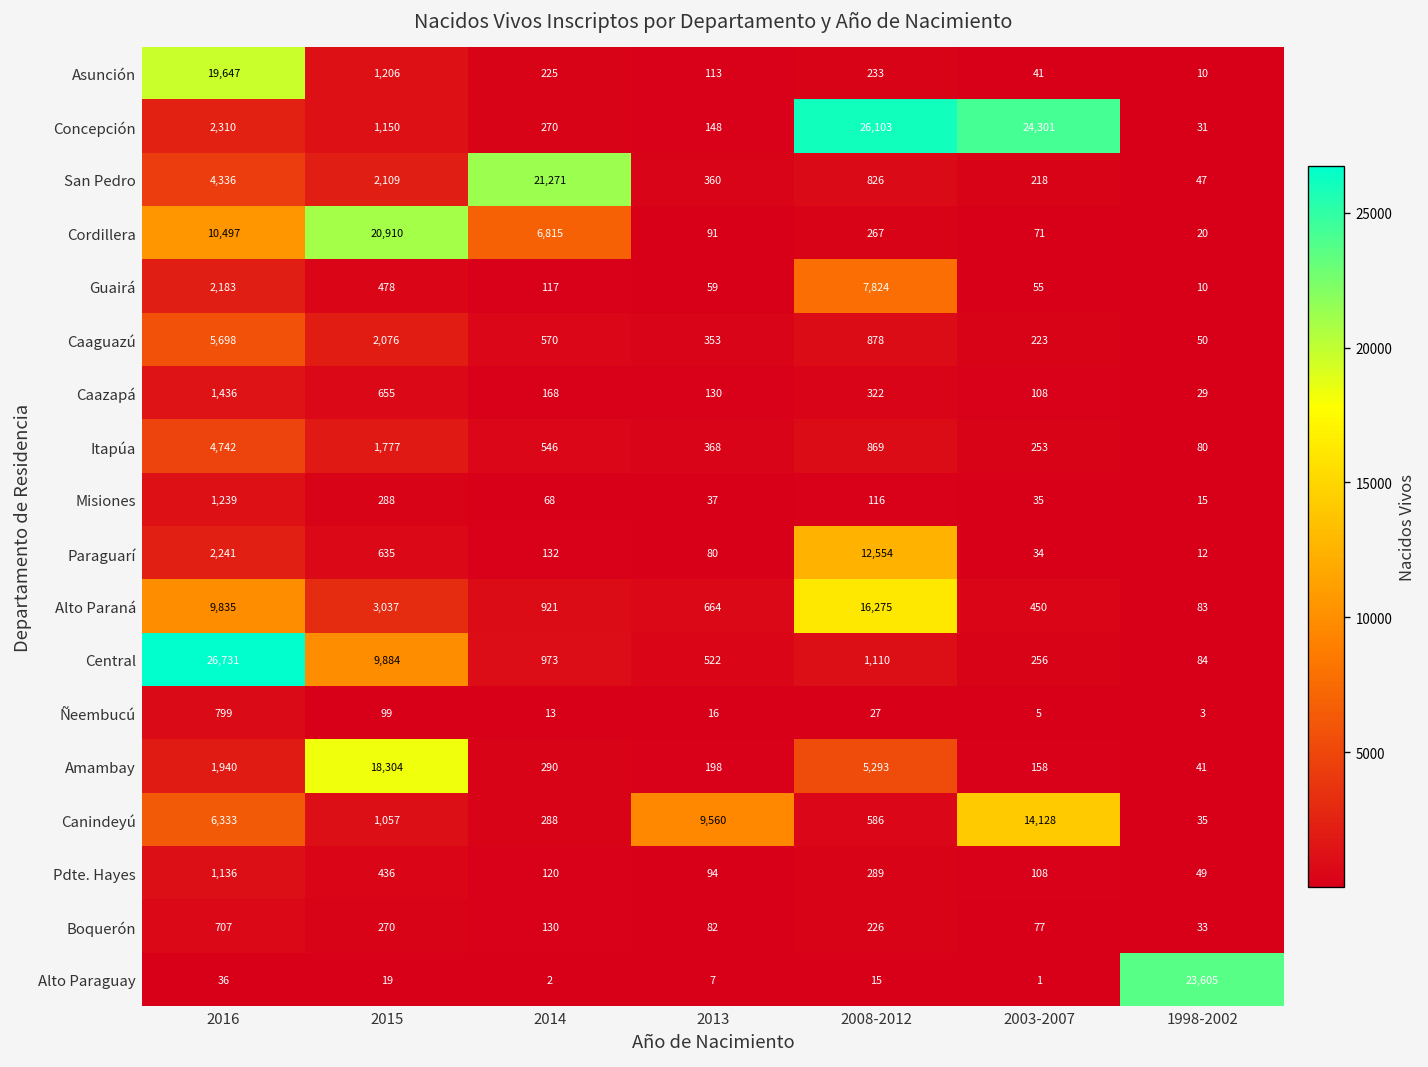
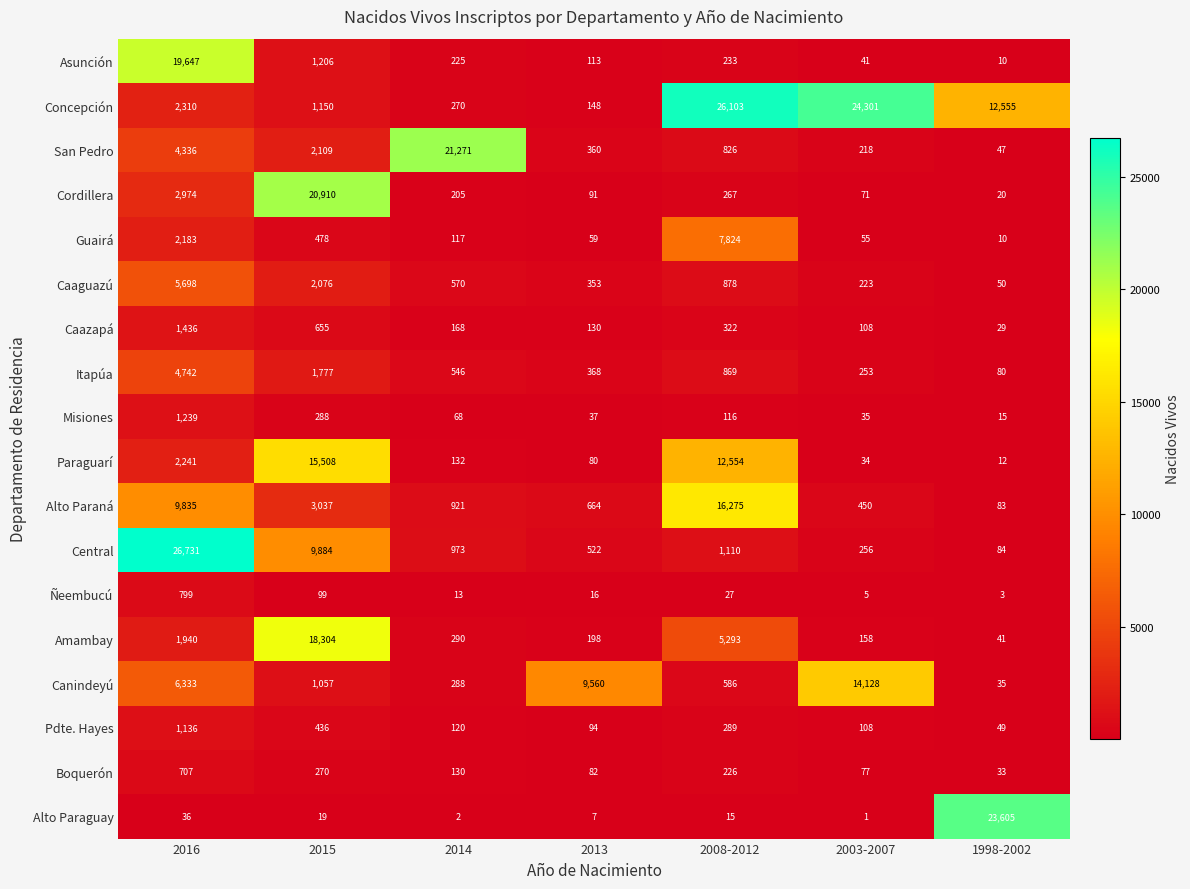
  {
    "Asunción": {
      "2016": "19,647",
      "2015": "1,206",
      "2014": "225",
      "2013": "113",
      "2008-2012": "233",
      "2003-2007": "41",
      "1998-2002": "10"
    },
    "Concepción": {
      "2016": "2,310",
      "2015": "1,150",
      "2014": "270",
      "2013": "148",
      "2008-2012": "26,103",
      "2003-2007": "24,301",
-     "1998-2002": "31"
+     "1998-2002": "12,555"
    },
    "San Pedro": {
      "2016": "4,336",
      "2015": "2,109",
      "2014": "21,271",
      "2013": "360",
      "2008-2012": "826",
      "2003-2007": "218",
      "1998-2002": "47"
    },
    "Cordillera": {
-     "2016": "10,497",
+     "2016": "2,974",
      "2015": "20,910",
-     "2014": "6,815",
+     "2014": "205",
      "2013": "91",
      "2008-2012": "267",
      "2003-2007": "71",
      "1998-2002": "20"
    },
    "Guairá": {
      "2016": "2,183",
      "2015": "478",
      "2014": "117",
      "2013": "59",
      "2008-2012": "7,824",
      "2003-2007": "55",
      "1998-2002": "10"
    },
    "Caaguazú": {
      "2016": "5,698",
      "2015": "2,076",
      "2014": "570",
      "2013": "353",
      "2008-2012": "878",
      "2003-2007": "223",
      "1998-2002": "50"
    },
    "Caazapá": {
      "2016": "1,436",
      "2015": "655",
      "2014": "168",
      "2013": "130",
      "2008-2012": "322",
      "2003-2007": "108",
      "1998-2002": "29"
    },
    "Itapúa": {
      "2016": "4,742",
      "2015": "1,777",
      "2014": "546",
      "2013": "368",
      "2008-2012": "869",
      "2003-2007": "253",
      "1998-2002": "80"
    },
    "Misiones": {
      "2016": "1,239",
      "2015": "288",
      "2014": "68",
      "2013": "37",
      "2008-2012": "116",
      "2003-2007": "35",
      "1998-2002": "15"
    },
    "Paraguarí": {
      "2016": "2,241",
-     "2015": "635",
+     "2015": "15,508",
      "2014": "132",
      "2013": "80",
      "2008-2012": "12,554",
      "2003-2007": "34",
      "1998-2002": "12"
    },
    "Alto Paraná": {
      "2016": "9,835",
      "2015": "3,037",
      "2014": "921",
      "2013": "664",
      "2008-2012": "16,275",
      "2003-2007": "450",
      "1998-2002": "83"
    },
    "Central": {
      "2016": "26,731",
      "2015": "9,884",
      "2014": "973",
      "2013": "522",
      "2008-2012": "1,110",
      "2003-2007": "256",
      "1998-2002": "84"
    },
    "Ñeembucú": {
      "2016": "799",
      "2015": "99",
      "2014": "13",
      "2013": "16",
      "2008-2012": "27",
      "2003-2007": "5",
      "1998-2002": "3"
    },
    "Amambay": {
      "2016": "1,940",
      "2015": "18,304",
      "2014": "290",
      "2013": "198",
      "2008-2012": "5,293",
      "2003-2007": "158",
      "1998-2002": "41"
    },
    "Canindeyú": {
      "2016": "6,333",
      "2015": "1,057",
      "2014": "288",
      "2013": "9,560",
      "2008-2012": "586",
      "2003-2007": "14,128",
      "1998-2002": "35"
    },
    "Pdte. Hayes": {
      "2016": "1,136",
      "2015": "436",
      "2014": "120",
      "2013": "94",
      "2008-2012": "289",
      "2003-2007": "108",
      "1998-2002": "49"
    },
    "Boquerón": {
      "2016": "707",
      "2015": "270",
      "2014": "130",
      "2013": "82",
      "2008-2012": "226",
      "2003-2007": "77",
      "1998-2002": "33"
    },
    "Alto Paraguay": {
      "2016": "36",
      "2015": "19",
      "2014": "2",
      "2013": "7",
      "2008-2012": "15",
      "2003-2007": "1",
      "1998-2002": "23,605"
    }
  }
